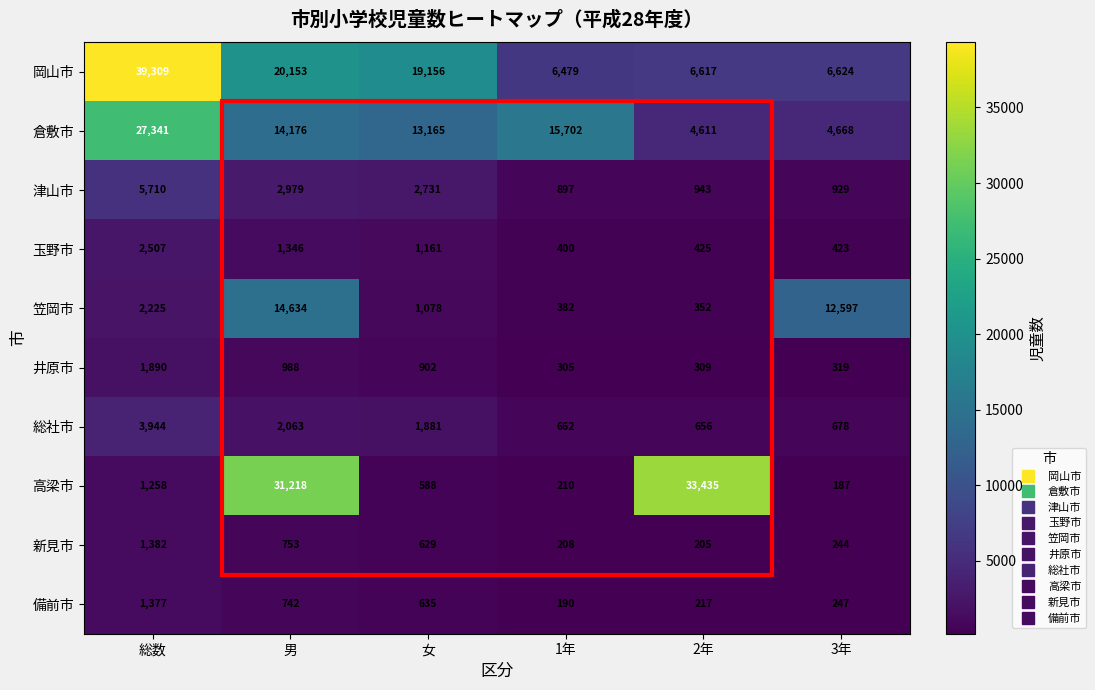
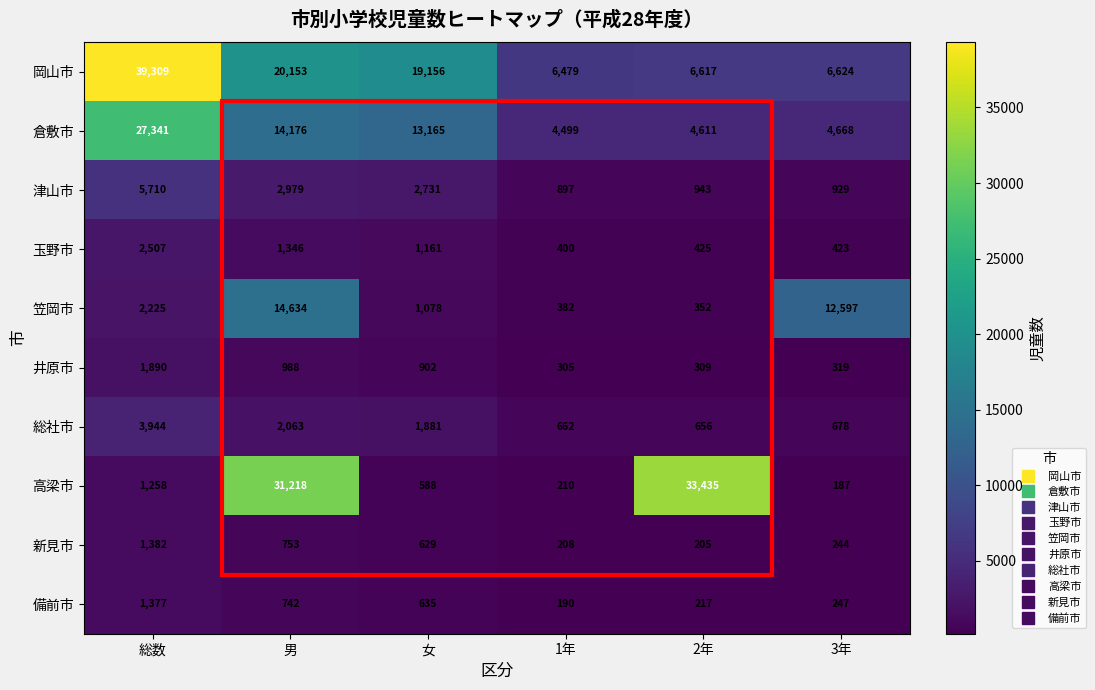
  {
    "岡山市": {
      "総数": "39,309",
      "男": "20,153",
      "女": "19,156",
      "1年": "6,479",
      "2年": "6,617",
      "3年": "6,624"
    },
    "倉敷市": {
      "総数": "27,341",
      "男": "14,176",
      "女": "13,165",
-     "1年": "15,702",
+     "1年": "4,499",
      "2年": "4,611",
      "3年": "4,668"
    },
    "津山市": {
      "総数": "5,710",
      "男": "2,979",
      "女": "2,731",
      "1年": "897",
      "2年": "943",
      "3年": "929"
    },
    "玉野市": {
      "総数": "2,507",
      "男": "1,346",
      "女": "1,161",
      "1年": "400",
      "2年": "425",
      "3年": "423"
    },
    "笠岡市": {
      "総数": "2,225",
      "男": "14,634",
      "女": "1,078",
      "1年": "382",
      "2年": "352",
      "3年": "12,597"
    },
    "井原市": {
      "総数": "1,890",
      "男": "988",
      "女": "902",
      "1年": "305",
      "2年": "309",
      "3年": "319"
    },
    "総社市": {
      "総数": "3,944",
      "男": "2,063",
      "女": "1,881",
      "1年": "662",
      "2年": "656",
      "3年": "678"
    },
    "高梁市": {
      "総数": "1,258",
      "男": "31,218",
      "女": "588",
      "1年": "210",
      "2年": "33,435",
      "3年": "187"
    },
    "新見市": {
      "総数": "1,382",
      "男": "753",
      "女": "629",
      "1年": "208",
      "2年": "205",
      "3年": "244"
    },
    "備前市": {
      "総数": "1,377",
      "男": "742",
      "女": "635",
      "1年": "190",
      "2年": "217",
      "3年": "247"
    }
  }
